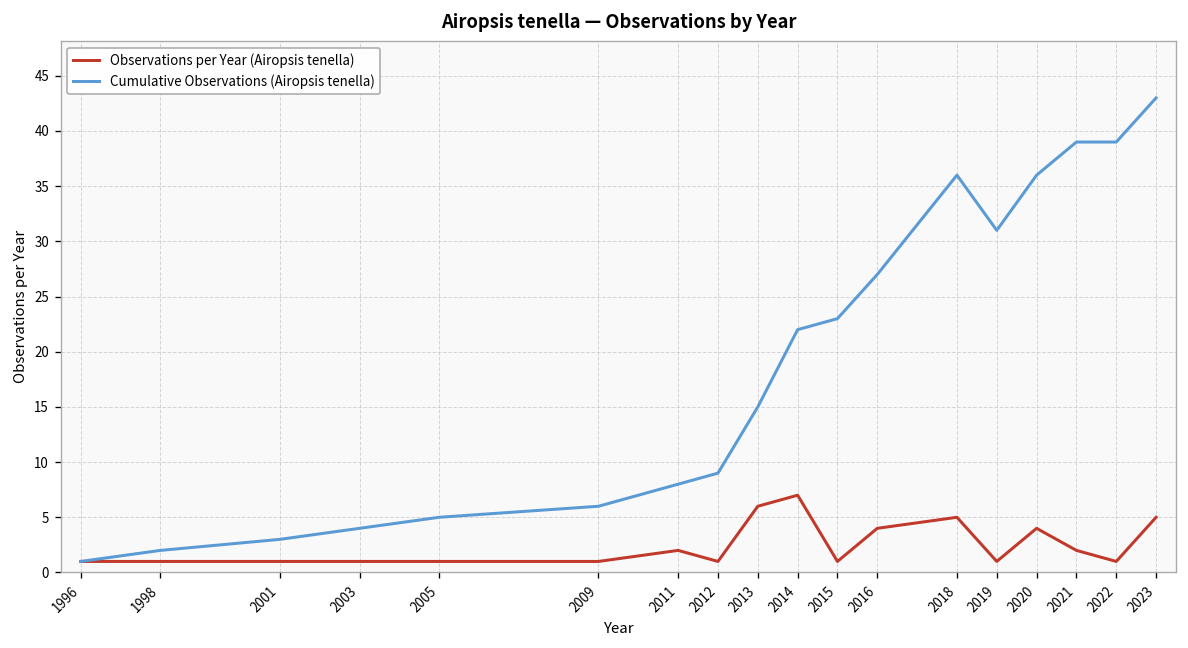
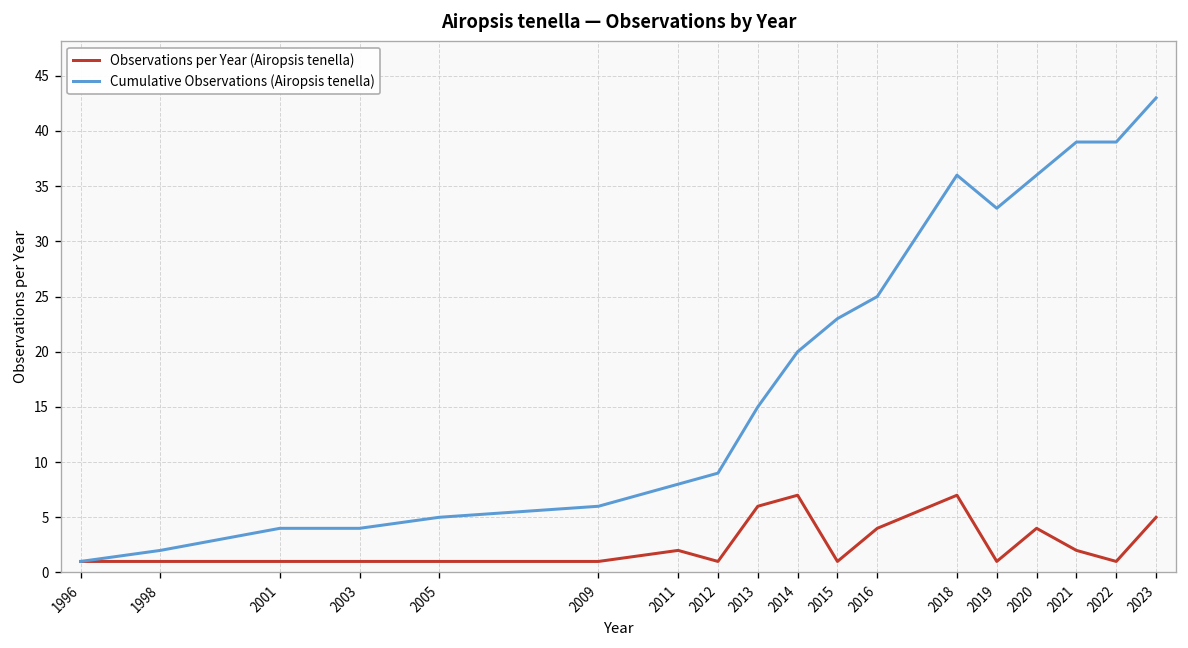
  {
    "Observations per Year (Airopsis tenella)": {
      "1998": 1,
      "2001": 1,
      "2003": 1,
      "2005": 1,
      "2009": 1,
      "2011": 2,
      "2012": 1,
      "2013": 6,
      "2014": 7,
      "2015": 1,
      "2016": 4,
-     "2018": 5,
+     "2018": 7,
      "2019": 1,
      "2020": 4,
      "2021": 2,
      "2022": 1,
      "2023": 5
    },
    "Cumulative Observations (Airopsis tenella)": {
      "1998": 2,
-     "2001": 3,
+     "2001": 4,
      "2003": 4,
      "2005": 5,
      "2009": 6,
      "2011": 8,
      "2012": 9,
      "2013": 15,
-     "2014": 22,
+     "2014": 20,
      "2015": 23,
-     "2016": 27,
+     "2016": 25,
      "2018": 36,
-     "2019": 31,
+     "2019": 33,
      "2020": 36,
      "2021": 39,
      "2022": 39,
      "2023": 43
    }
  }
